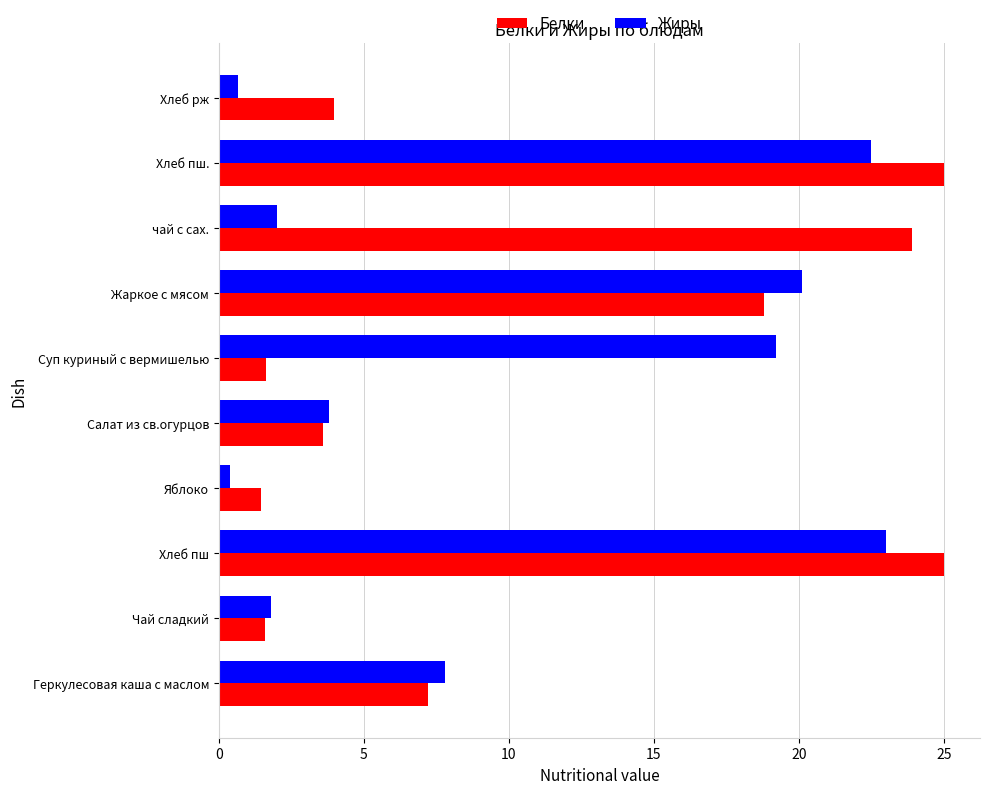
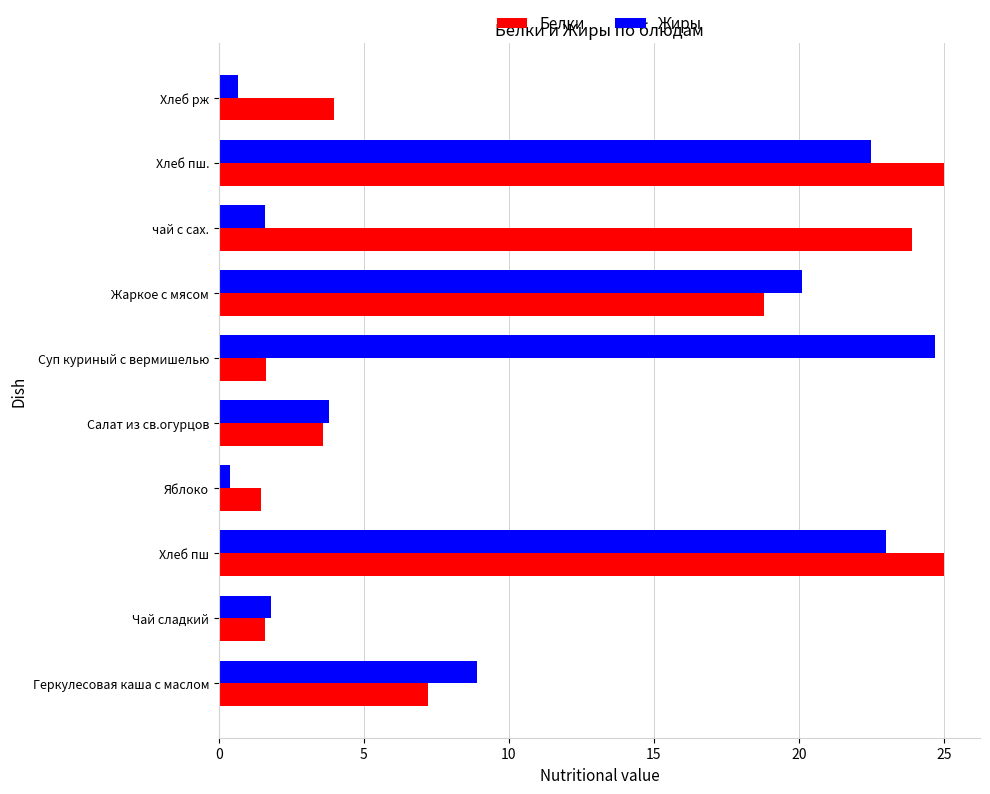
  {
    "Белки": {
      "Хлеб рж": 4.0,
      "Хлеб пш.": 25.0,
      "чай с сах.": 23.9,
      "Жаркое с мясом": 18.8,
      "Суп куриный с вермишелью": 1.6,
      "Салат из св.огурцов": 3.6,
      "Яблоко": 1.4,
      "Хлеб пш": 25.0,
      "Чай сладкий": 1.6,
      "Геркулесовая каша с маслом": 7.2
    },
    "Жиры": {
      "Хлеб рж": 0.7,
      "Хлеб пш.": 22.5,
-     "чай с сах.": 2.0,
+     "чай с сах.": 1.6,
      "Жаркое с мясом": 20.1,
-     "Суп куриный с вермишелью": 19.2,
+     "Суп куриный с вермишелью": 24.7,
      "Салат из св.огурцов": 3.8,
      "Яблоко": 0.4,
      "Хлеб пш": 23.0,
      "Чай сладкий": 1.8,
-     "Геркулесовая каша с маслом": 7.8
+     "Геркулесовая каша с маслом": 8.9
    }
  }
